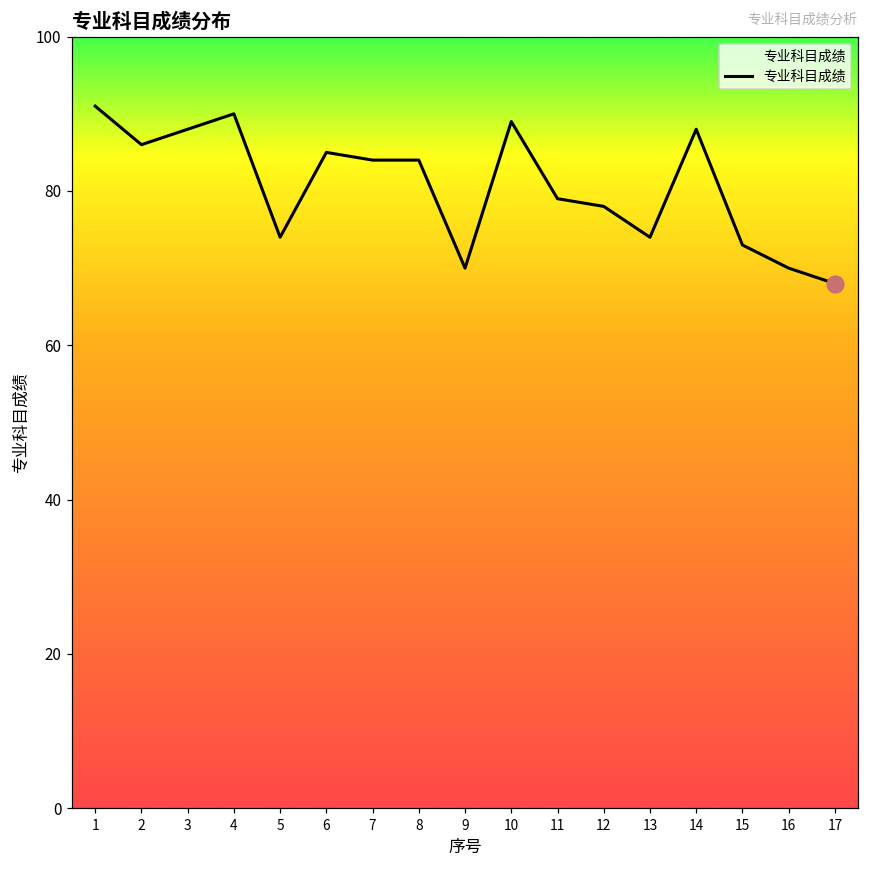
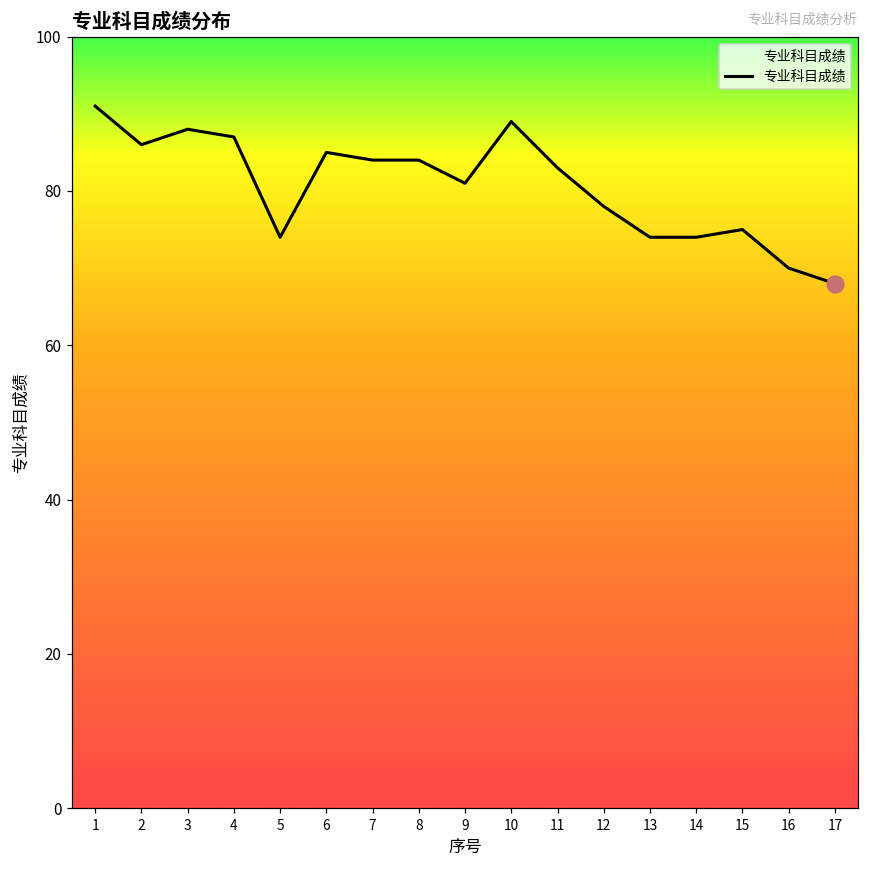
  {
    "专业科目成绩": {
      "1": 91,
      "2": 86,
      "3": 88,
-     "4": 90,
+     "4": 87,
      "5": 74,
      "6": 85,
      "7": 84,
      "8": 84,
-     "9": 70,
+     "9": 81,
      "10": 89,
-     "11": 79,
+     "11": 83,
      "12": 78,
      "13": 74,
-     "14": 88,
-     "15": 73,
+     "14": 74,
+     "15": 75,
      "16": 70
    }
  }
